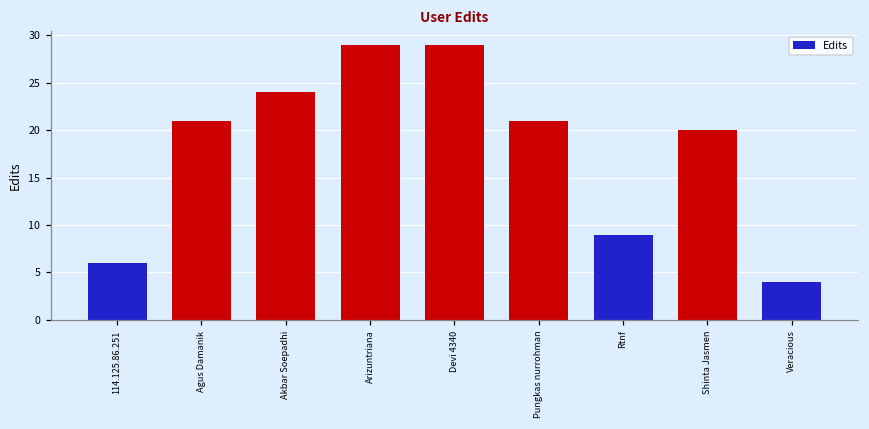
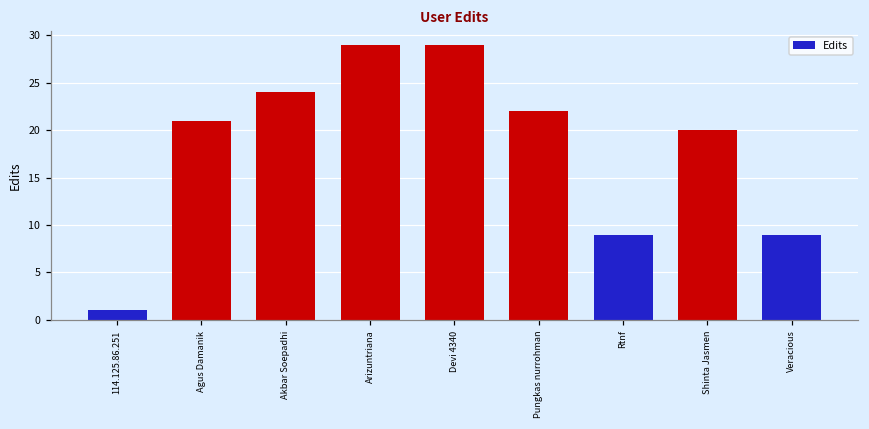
  {
-   "114.125.86.251": 6,
+   "114.125.86.251": 1,
    "Agus Damanik": 21,
    "Akbar Soepadhi": 24,
    "Arizuntriana": 29,
    "Devi 4340": 29,
-   "Pungkas nurrohman": 21,
+   "Pungkas nurrohman": 22,
    "Rtnf": 9,
    "Shinta Jasmen": 20,
-   "Veracious": 4
+   "Veracious": 9
  }
